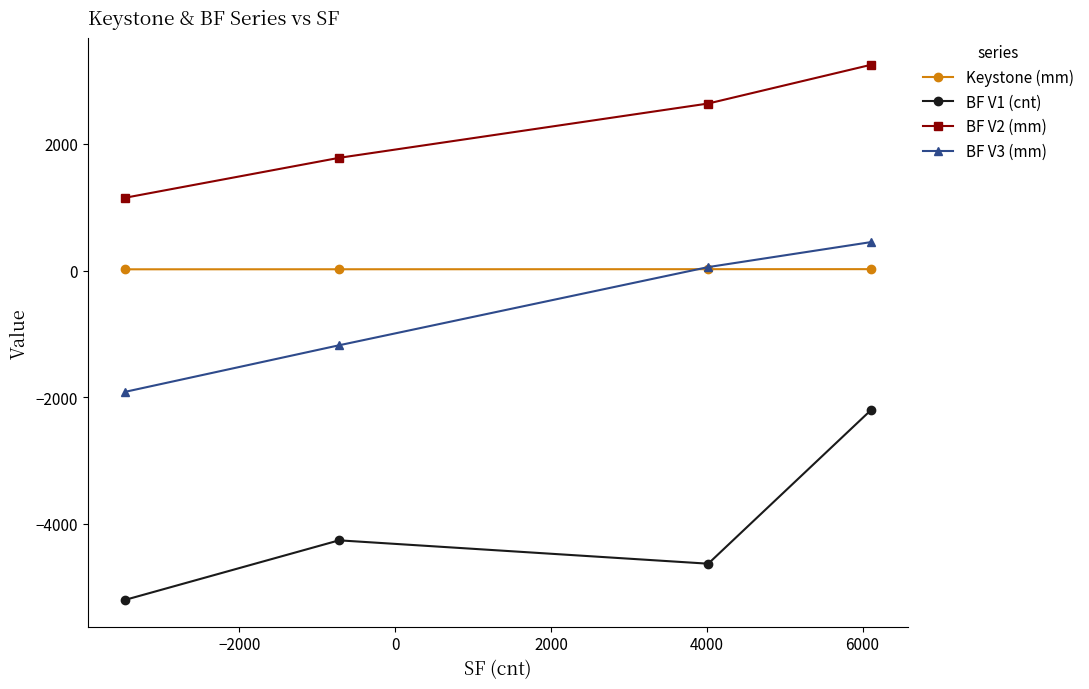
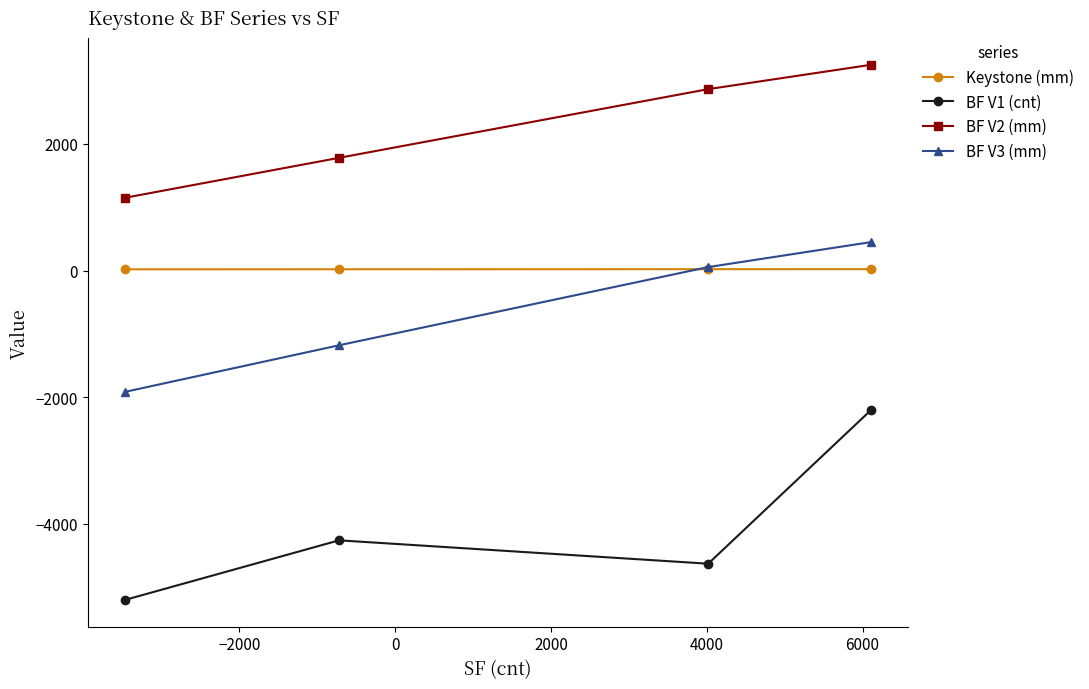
  {
    "BF V1 (cnt)": {
      "4000": -4600
    },
    "BF V2 (mm)": {
-     "4000": 2600
+     "4000": 2900
    }
  }
